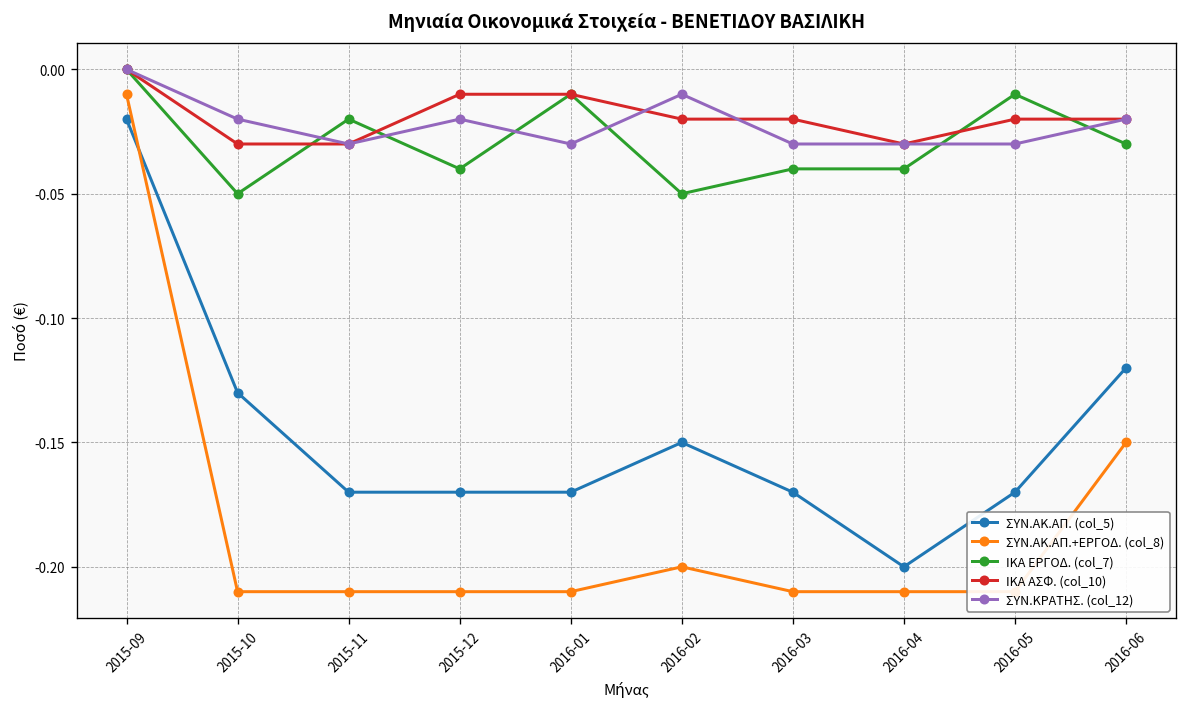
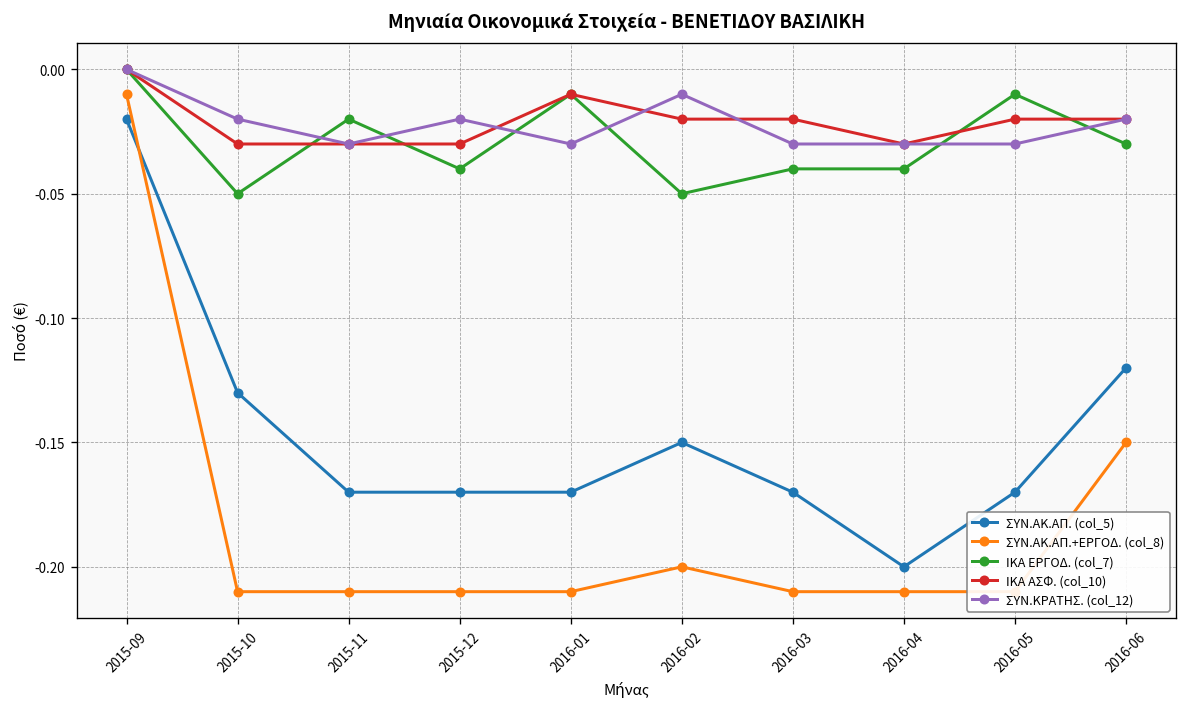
  {
    "ΣΥΝ.ΑΚ.ΑΠ. (col_5)": {
      "2015-09": -0.02,
      "2015-10": -0.13,
      "2015-11": -0.17,
      "2015-12": -0.17,
      "2016-01": -0.17,
      "2016-02": -0.15,
      "2016-03": -0.17,
      "2016-04": -0.20,
      "2016-05": -0.17,
      "2016-06": -0.12
    },
    "ΣΥΝ.ΑΚ.ΑΠ.+ΕΡΓΟΔ. (col_8)": {
      "2015-09": -0.01,
      "2015-10": -0.21,
      "2015-11": -0.21,
      "2015-12": -0.21,
      "2016-01": -0.21,
      "2016-02": -0.20,
      "2016-03": -0.21,
      "2016-04": -0.21,
      "2016-06": -0.15
    },
    "ΙΚΑ ΕΡΓΟΔ. (col_7)": {
      "2015-10": -0.05,
      "2015-11": -0.02,
      "2015-12": -0.04,
      "2016-02": -0.05,
      "2016-03": -0.04,
      "2016-04": -0.04,
      "2016-05": -0.01,
      "2016-06": -0.03
    },
    "ΙΚΑ ΑΣΦ. (col_10)": {
      "2015-10": -0.03,
-     "2015-12": -0.01,
+     "2015-12": -0.03,
      "2016-02": -0.02,
      "2016-03": -0.02,
      "2016-05": -0.02
    },
    "ΣΥΝ.ΚΡΑΤΗΣ. (col_12)": {
      "2015-10": -0.02,
      "2015-12": -0.02,
      "2016-01": -0.03,
      "2016-02": -0.01,
      "2016-03": -0.03,
      "2016-05": -0.03
    }
  }
